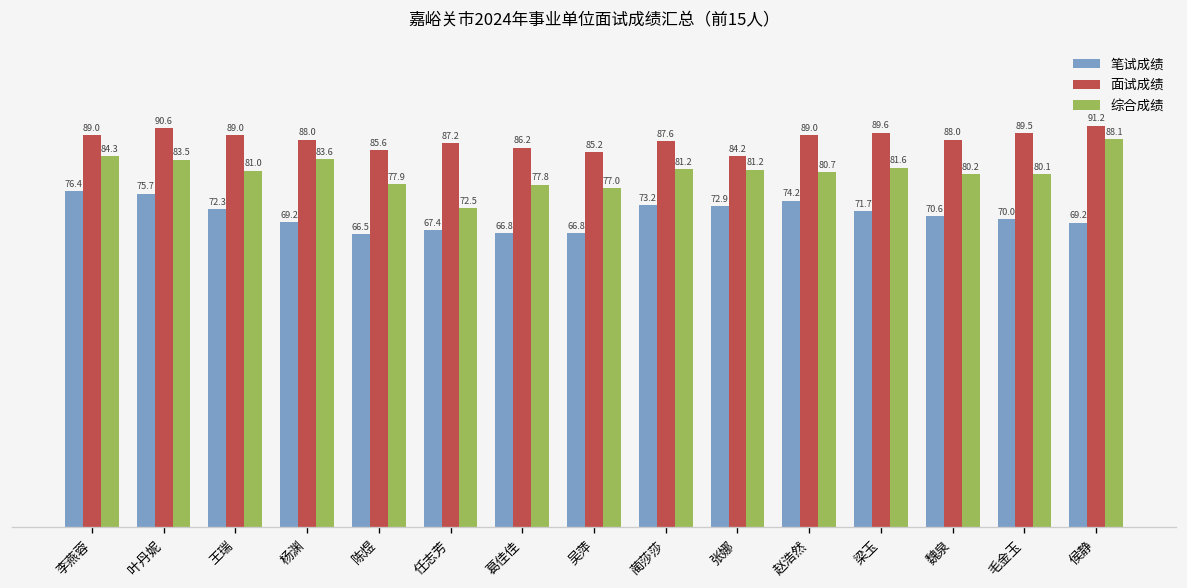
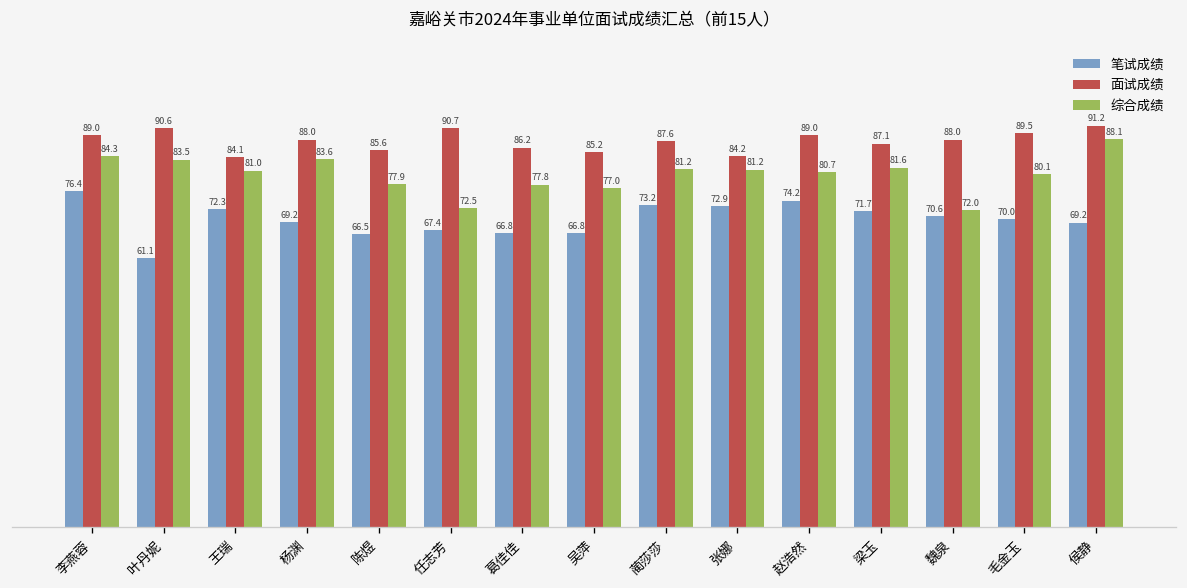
  {
    "笔试成绩": {
      "李燕蓉": 76.4,
-     "叶丹妮": 75.7,
+     "叶丹妮": 61.1,
      "王瑞": 72.3,
      "杨渊": 69.2,
      "陈煜": 66.5,
      "任志芳": 67.4,
      "葛佳佳": 66.8,
      "吴萍": 66.8,
      "蔺莎莎": 73.2,
      "张娜": 72.9,
      "赵浩然": 74.2,
      "梁玉": 71.7,
      "魏泉": 70.6,
      "毛金玉": 70.0,
      "侯静": 69.2
    },
    "面试成绩": {
      "李燕蓉": 89.0,
      "叶丹妮": 90.6,
-     "王瑞": 89.0,
+     "王瑞": 84.1,
      "杨渊": 88.0,
      "陈煜": 85.6,
-     "任志芳": 87.2,
+     "任志芳": 90.7,
      "葛佳佳": 86.2,
      "吴萍": 85.2,
      "蔺莎莎": 87.6,
      "张娜": 84.2,
      "赵浩然": 89.0,
-     "梁玉": 89.6,
+     "梁玉": 87.1,
      "魏泉": 88.0,
      "毛金玉": 89.5,
      "侯静": 91.2
    },
    "综合成绩": {
      "李燕蓉": 84.3,
      "叶丹妮": 83.5,
      "王瑞": 81.0,
      "杨渊": 83.6,
      "陈煜": 77.9,
      "任志芳": 72.5,
      "葛佳佳": 77.8,
      "吴萍": 77.0,
      "蔺莎莎": 81.2,
      "张娜": 81.2,
      "赵浩然": 80.7,
      "梁玉": 81.6,
-     "魏泉": 80.2,
+     "魏泉": 72.0,
      "毛金玉": 80.1,
      "侯静": 88.1
    }
  }
